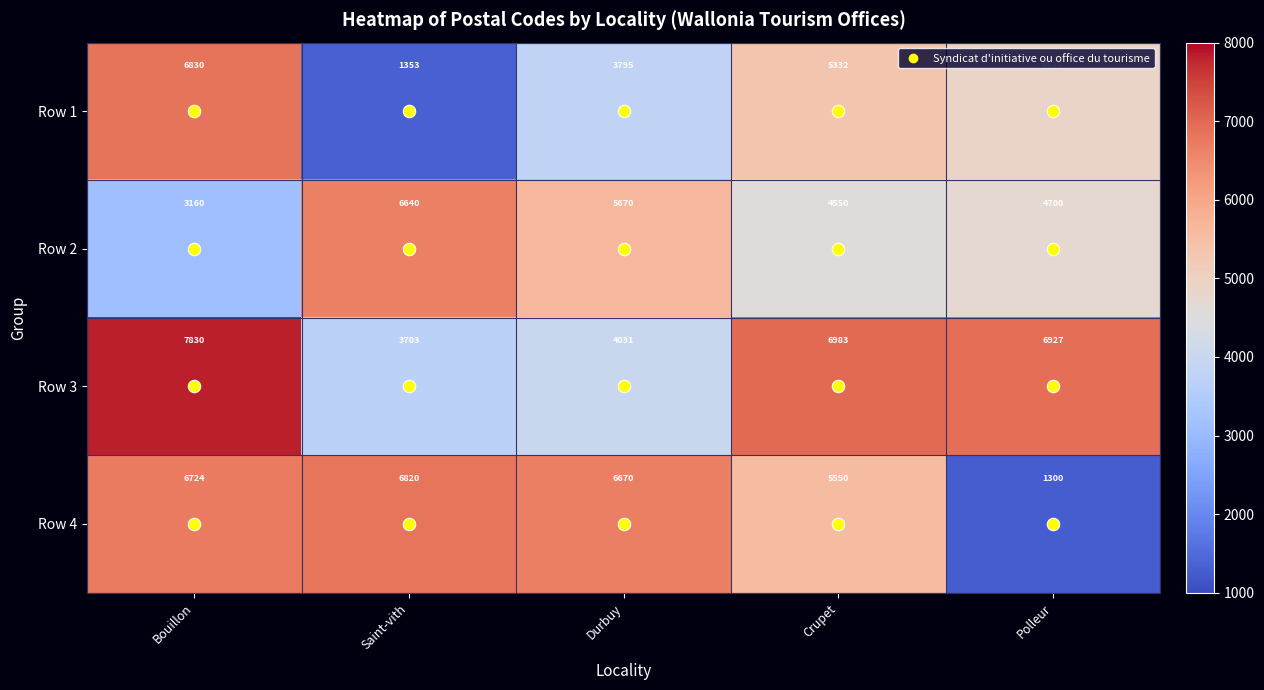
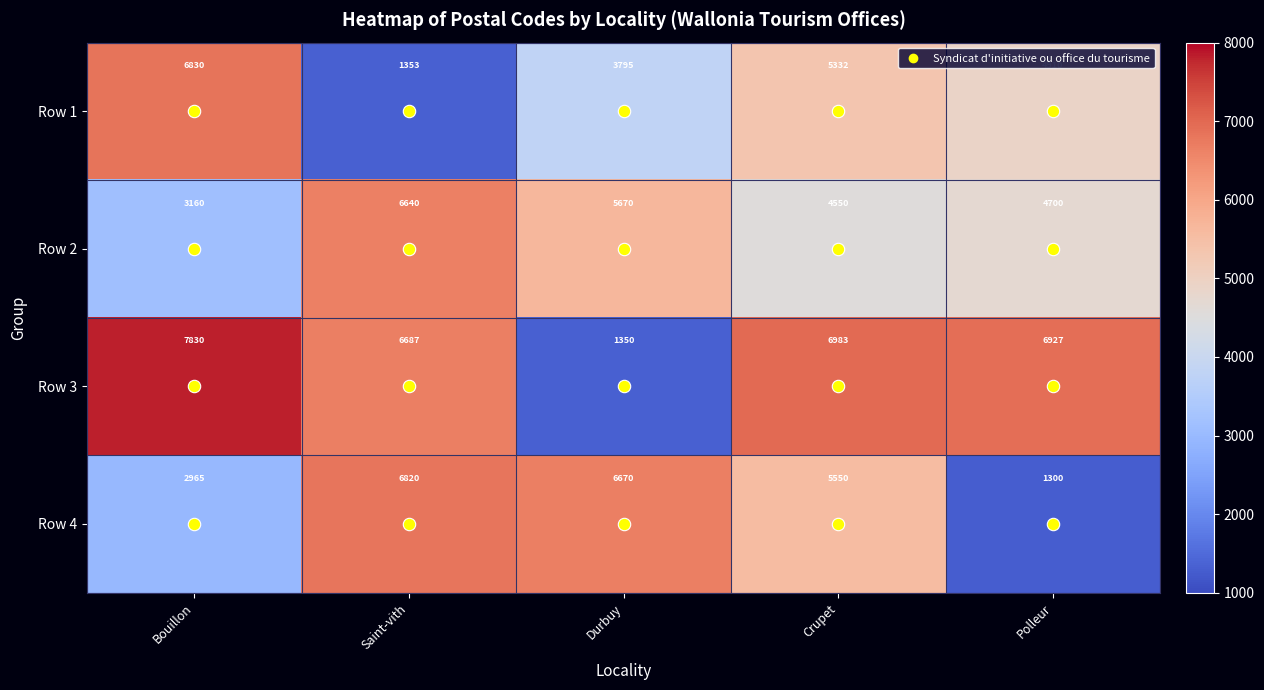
  {
    "Row 1": {
      "Bouillon": 6830,
      "Saint-vith": 1353,
      "Durbuy": 3795,
      "Crupet": 5332
    },
    "Row 2": {
      "Bouillon": 3160,
      "Saint-vith": 6640,
      "Durbuy": 5670
    },
    "Row 3": {
      "Bouillon": 7830,
-     "Saint-vith": 3703,
-     "Durbuy": 4031,
+     "Saint-vith": 6687,
+     "Durbuy": 1350,
      "Crupet": 6983,
      "Polleur": 6927
    },
    "Row 4": {
-     "Bouillon": 6724,
+     "Bouillon": 2965,
      "Saint-vith": 6820,
      "Durbuy": 6670,
      "Crupet": 5550,
      "Polleur": 1300
    }
  }
